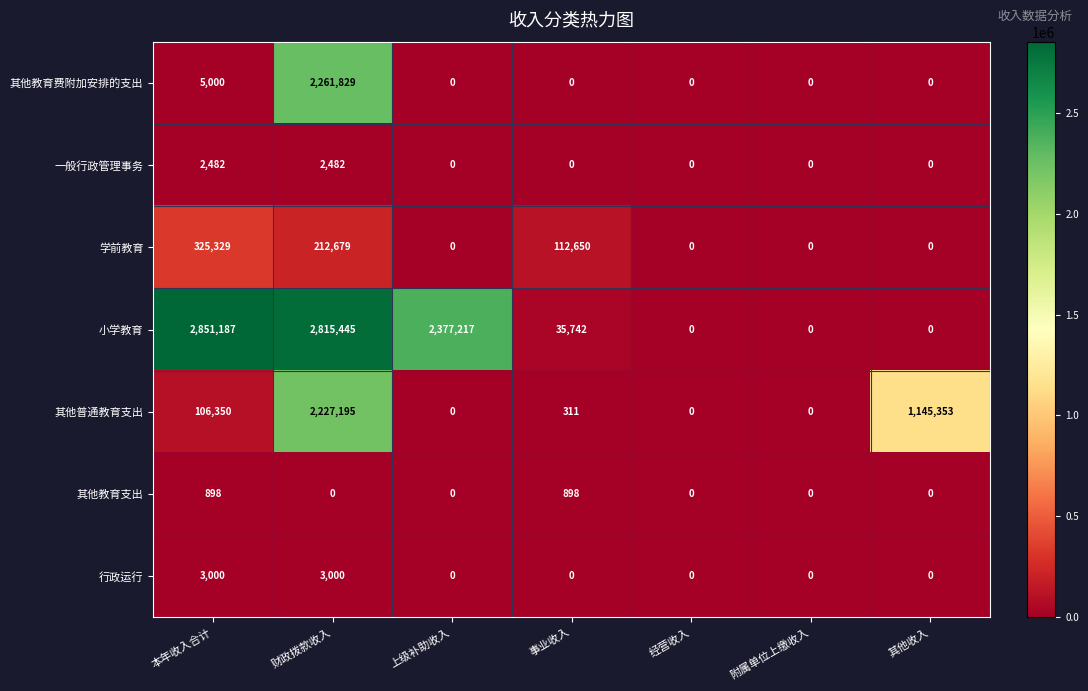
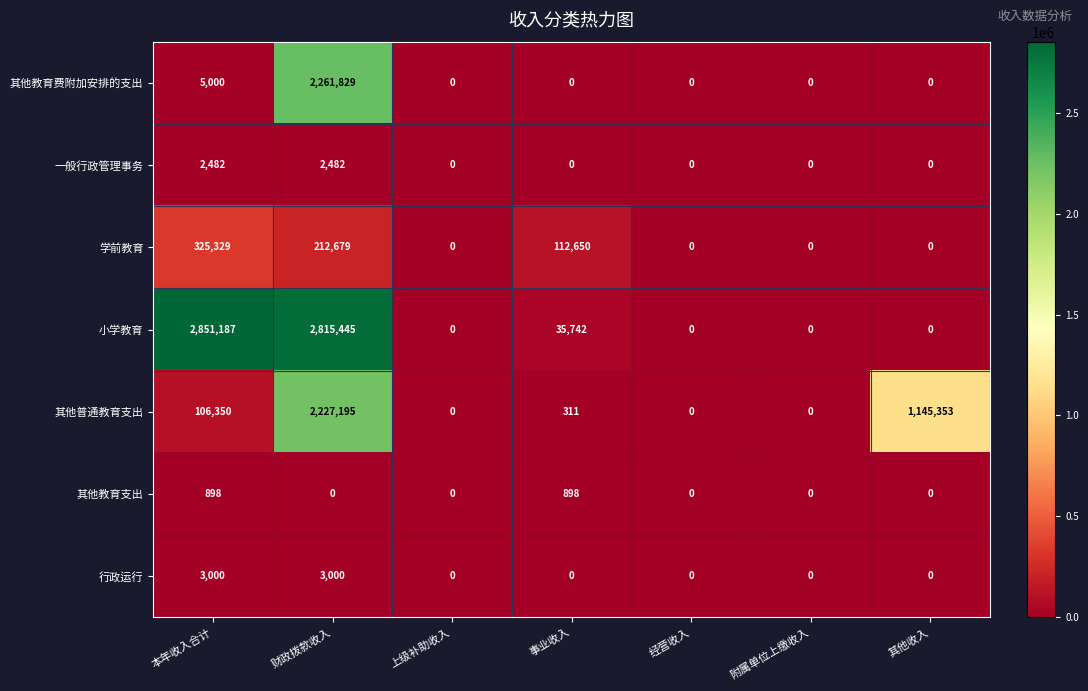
  {
    "其他教育费附加安排的支出": {
      "本年收入合计": "5,000",
      "财政拨款收入": "2,261,829",
      "上级补助收入": "0",
      "事业收入": "0",
      "经营收入": "0",
      "附属单位上缴收入": "0",
      "其他收入": "0"
    },
    "一般行政管理事务": {
      "本年收入合计": "2,482",
      "财政拨款收入": "2,482",
      "上级补助收入": "0",
      "事业收入": "0",
      "经营收入": "0",
      "附属单位上缴收入": "0",
      "其他收入": "0"
    },
    "学前教育": {
      "本年收入合计": "325,329",
      "财政拨款收入": "212,679",
      "上级补助收入": "0",
      "事业收入": "112,650",
      "经营收入": "0",
      "附属单位上缴收入": "0",
      "其他收入": "0"
    },
    "小学教育": {
      "本年收入合计": "2,851,187",
      "财政拨款收入": "2,815,445",
-     "上级补助收入": "2,377,217",
+     "上级补助收入": "0",
      "事业收入": "35,742",
      "经营收入": "0",
      "附属单位上缴收入": "0",
      "其他收入": "0"
    },
    "其他普通教育支出": {
      "本年收入合计": "106,350",
      "财政拨款收入": "2,227,195",
      "上级补助收入": "0",
      "事业收入": "311",
      "经营收入": "0",
      "附属单位上缴收入": "0",
      "其他收入": "1,145,353"
    },
    "其他教育支出": {
      "本年收入合计": "898",
      "财政拨款收入": "0",
      "上级补助收入": "0",
      "事业收入": "898",
      "经营收入": "0",
      "附属单位上缴收入": "0",
      "其他收入": "0"
    },
    "行政运行": {
      "本年收入合计": "3,000",
      "财政拨款收入": "3,000",
      "上级补助收入": "0",
      "事业收入": "0",
      "经营收入": "0",
      "附属单位上缴收入": "0",
      "其他收入": "0"
    }
  }
